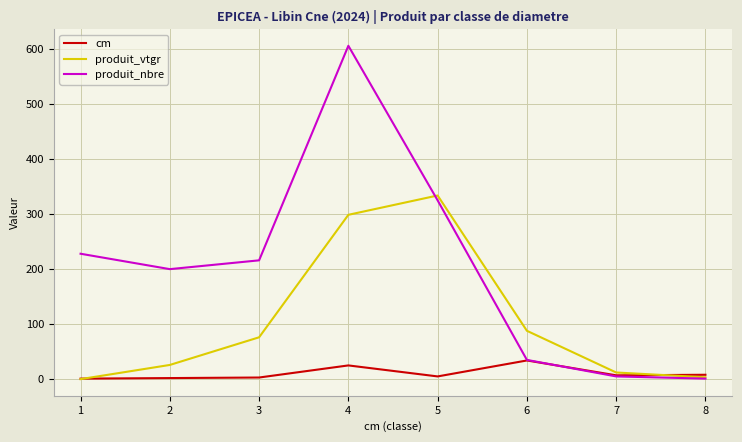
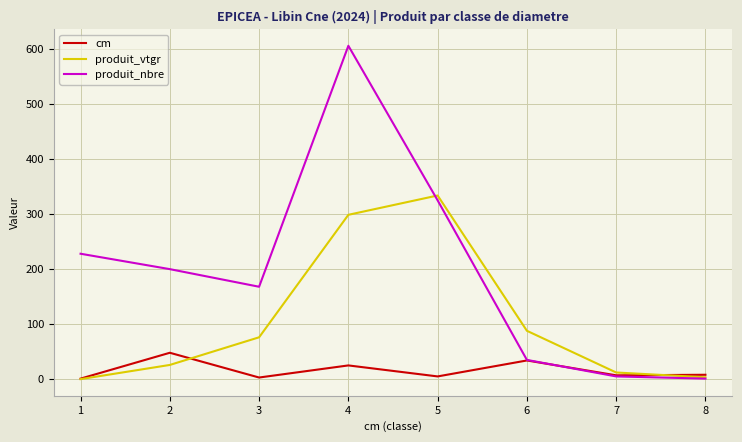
  {
    "cm": {
-     "2": 0,
+     "2": 50,
      "3": 0,
      "4": 30,
      "5": 10
    },
    "produit_vtgr": {
      "2": 30,
      "3": 80,
      "4": 300,
      "5": 330,
      "6": 90,
      "7": 10
    },
    "produit_nbre": {
      "1": 230,
      "2": 200,
-     "3": 220,
+     "3": 170,
      "4": 610,
      "5": 330
    }
  }
